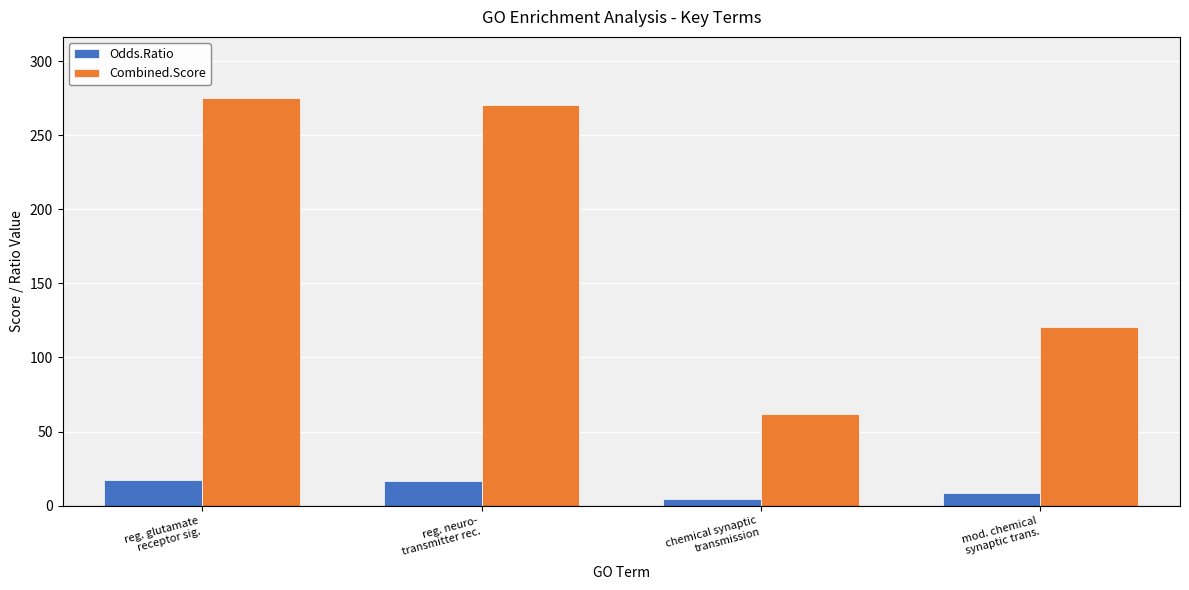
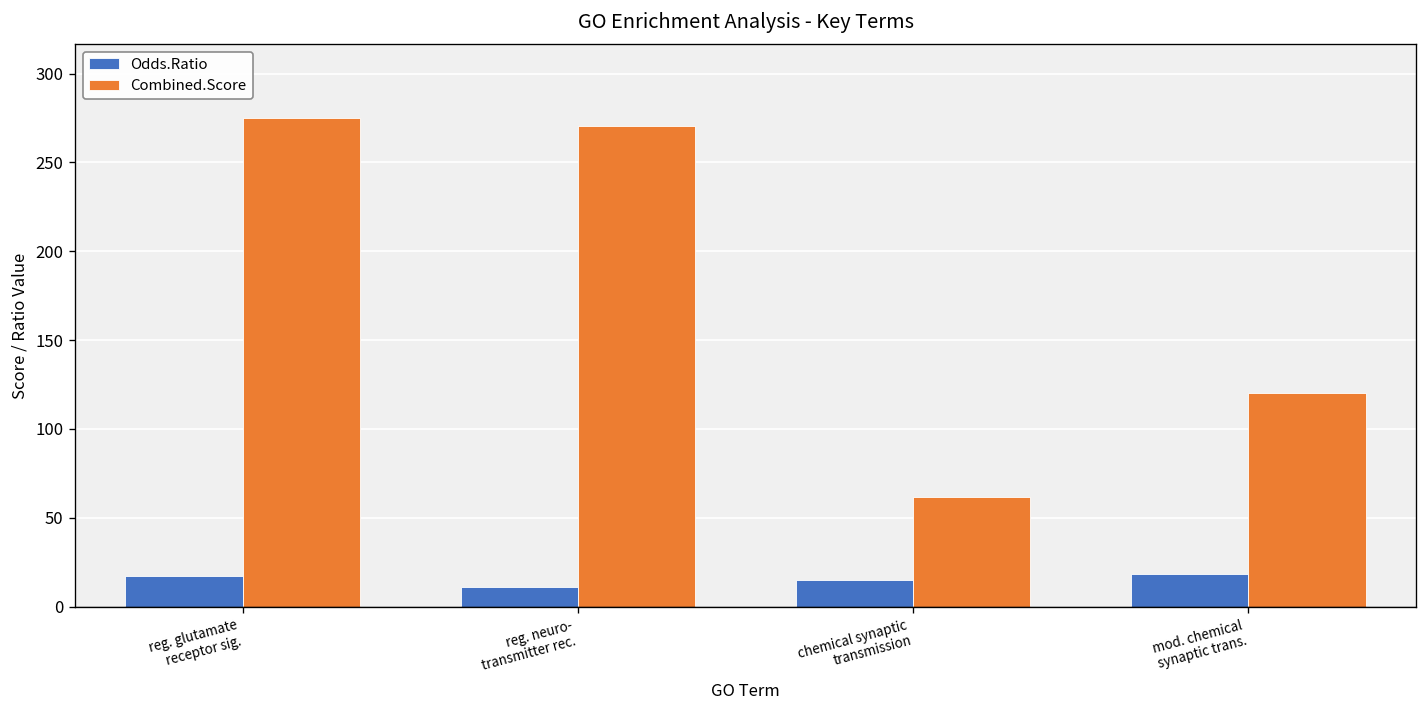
  {
    "Odds.Ratio": {
      "reg. glutamate receptor sig.": 17,
-     "reg. neuro- transmitter rec.": 17,
-     "chemical synaptic transmission": 5,
-     "mod. chemical synaptic trans.": 9
+     "reg. neuro- transmitter rec.": 11,
+     "chemical synaptic transmission": 15,
+     "mod. chemical synaptic trans.": 18
    },
    "Combined.Score": {
      "reg. glutamate receptor sig.": 275,
      "reg. neuro- transmitter rec.": 271,
      "chemical synaptic transmission": 62,
      "mod. chemical synaptic trans.": 120
    }
  }
